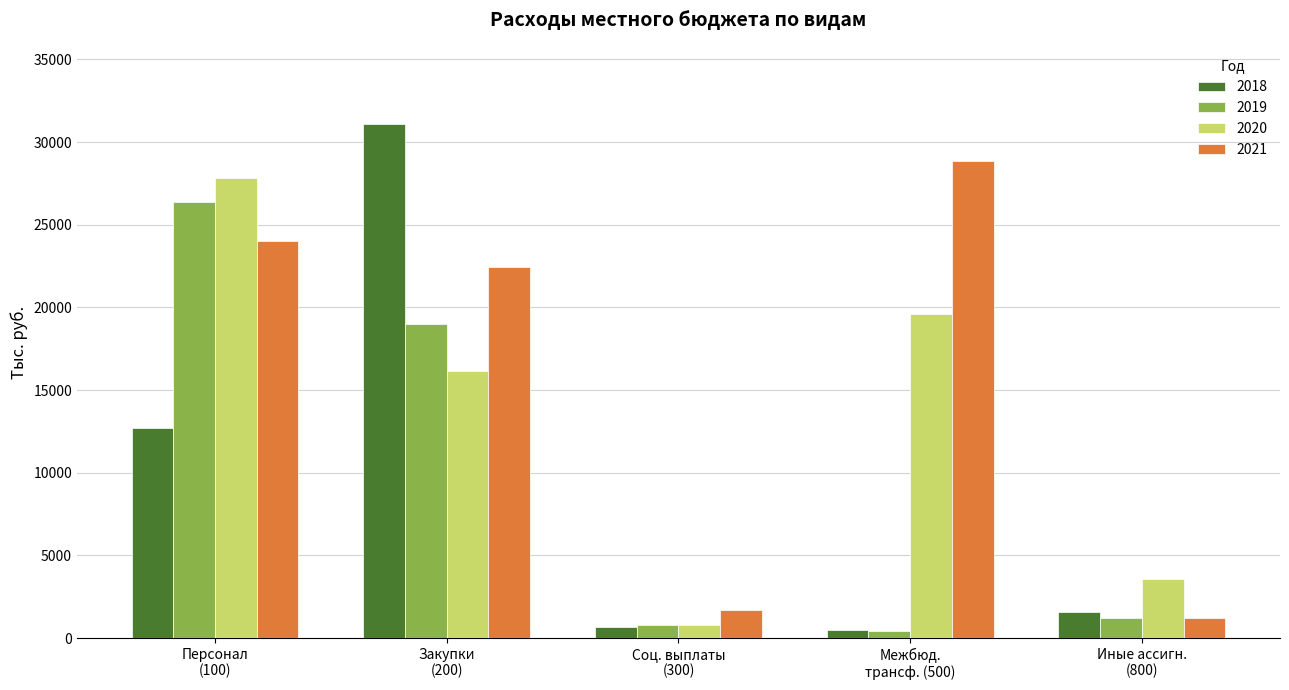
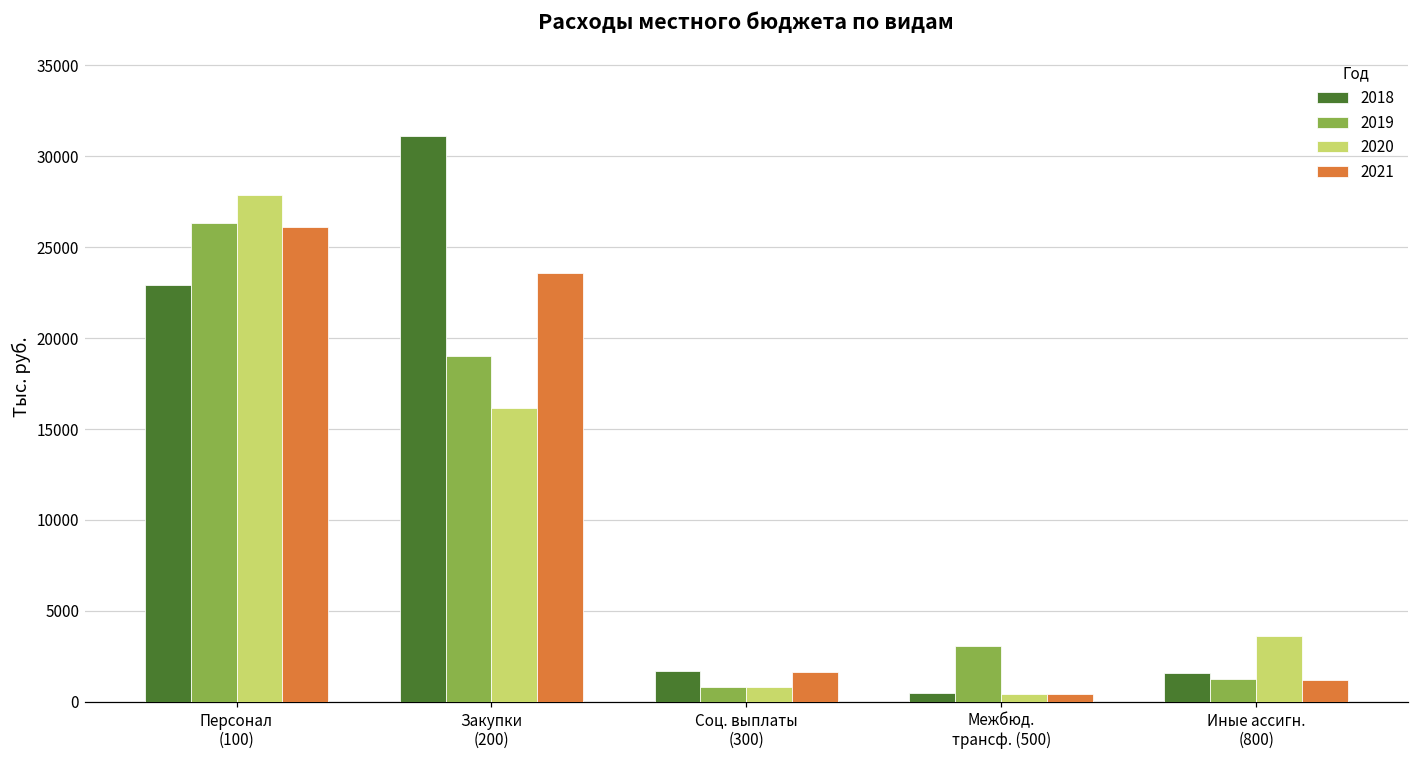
  {
    "2018": {
-     "Персонал (100)": 12700,
+     "Персонал (100)": 22900,
      "Закупки (200)": 31100,
-     "Соц. выплаты (300)": 700,
+     "Соц. выплаты (300)": 1700,
      "Межбюд. трансф. (500)": 500,
      "Иные ассигн. (800)": 1600
    },
    "2019": {
      "Персонал (100)": 26400,
      "Закупки (200)": 19000,
      "Соц. выплаты (300)": 800,
-     "Межбюд. трансф. (500)": 400,
+     "Межбюд. трансф. (500)": 3100,
      "Иные ассигн. (800)": 1200
    },
    "2020": {
      "Персонал (100)": 27800,
      "Закупки (200)": 16200,
      "Соц. выплаты (300)": 800,
-     "Межбюд. трансф. (500)": 19600,
+     "Межбюд. трансф. (500)": 400,
      "Иные ассигн. (800)": 3600
    },
    "2021": {
-     "Персонал (100)": 24000,
-     "Закупки (200)": 22400,
+     "Персонал (100)": 26100,
+     "Закупки (200)": 23600,
      "Соц. выплаты (300)": 1700,
-     "Межбюд. трансф. (500)": 28800,
+     "Межбюд. трансф. (500)": 400,
      "Иные ассигн. (800)": 1200
    }
  }
